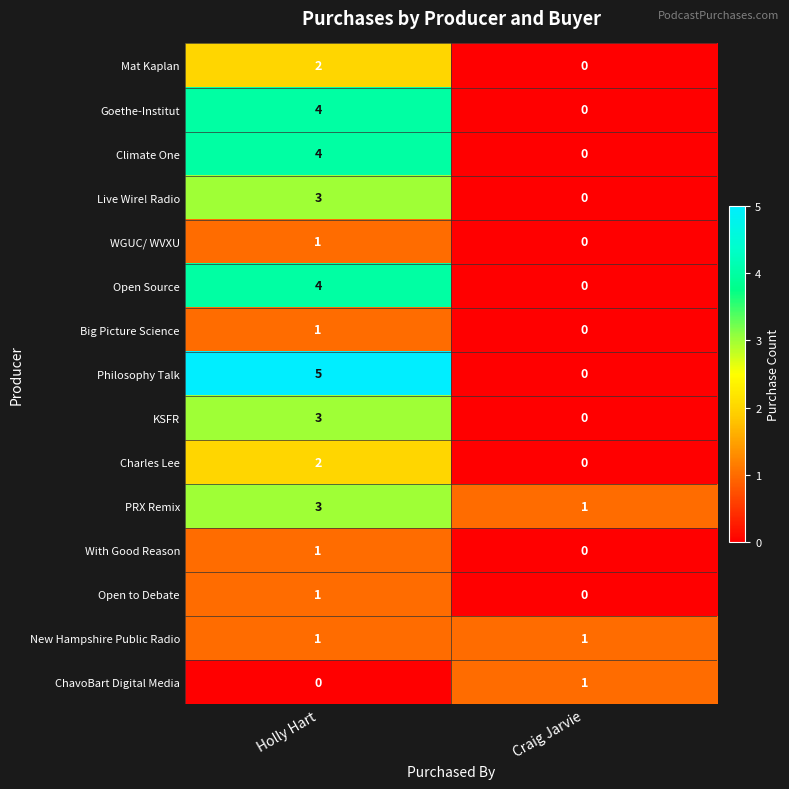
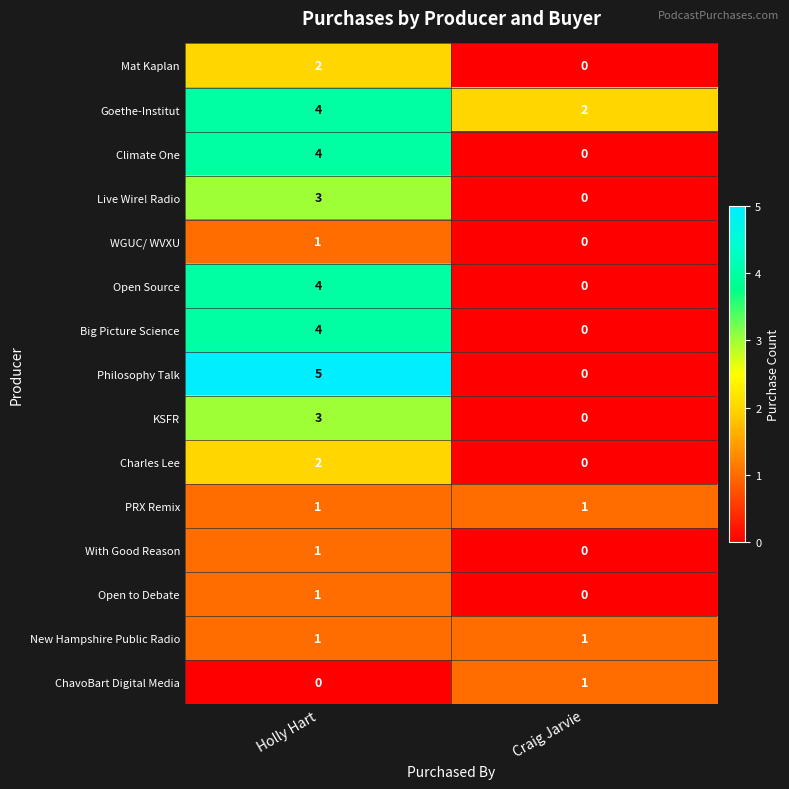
  {
    "Mat Kaplan": {
      "Holly Hart": 2,
      "Craig Jarvie": 0
    },
    "Goethe-Institut": {
      "Holly Hart": 4,
-     "Craig Jarvie": 0
+     "Craig Jarvie": 2
    },
    "Climate One": {
      "Holly Hart": 4,
      "Craig Jarvie": 0
    },
    "Live Wire! Radio": {
      "Holly Hart": 3,
      "Craig Jarvie": 0
    },
    "WGUC/ WVXU": {
      "Holly Hart": 1,
      "Craig Jarvie": 0
    },
    "Open Source": {
      "Holly Hart": 4,
      "Craig Jarvie": 0
    },
    "Big Picture Science": {
-     "Holly Hart": 1,
+     "Holly Hart": 4,
      "Craig Jarvie": 0
    },
    "Philosophy Talk": {
      "Holly Hart": 5,
      "Craig Jarvie": 0
    },
    "KSFR": {
      "Holly Hart": 3,
      "Craig Jarvie": 0
    },
    "Charles Lee": {
      "Holly Hart": 2,
      "Craig Jarvie": 0
    },
    "PRX Remix": {
-     "Holly Hart": 3,
+     "Holly Hart": 1,
      "Craig Jarvie": 1
    },
    "With Good Reason": {
      "Holly Hart": 1,
      "Craig Jarvie": 0
    },
    "Open to Debate": {
      "Holly Hart": 1,
      "Craig Jarvie": 0
    },
    "New Hampshire Public Radio": {
      "Holly Hart": 1,
      "Craig Jarvie": 1
    },
    "ChavoBart Digital Media": {
      "Holly Hart": 0,
      "Craig Jarvie": 1
    }
  }
